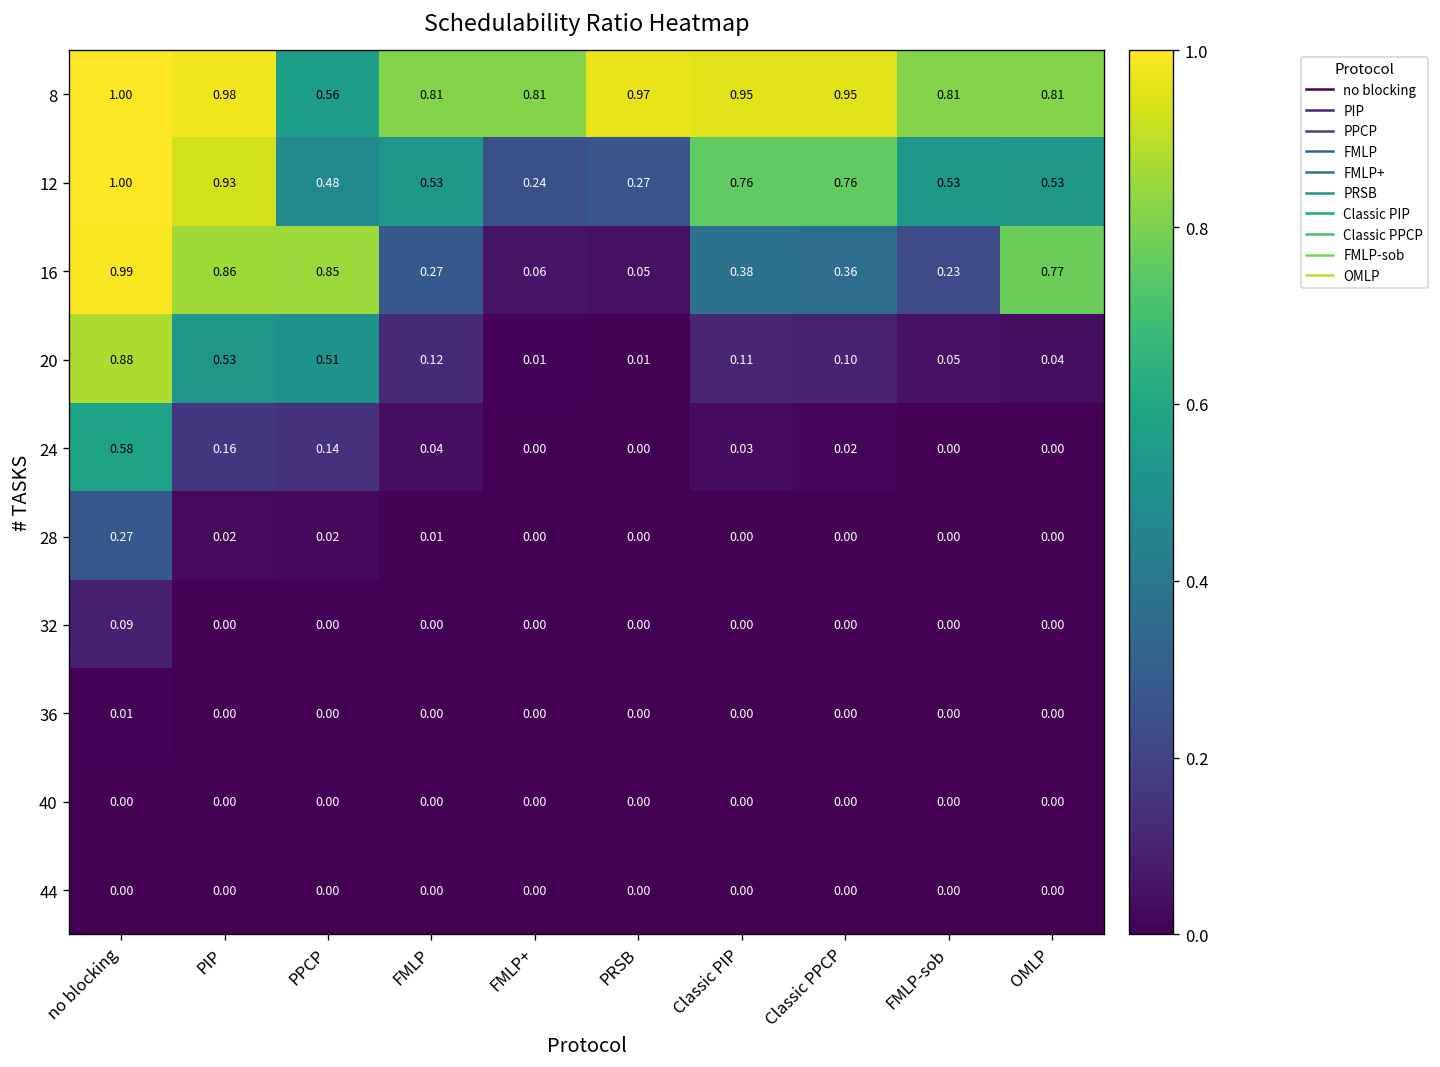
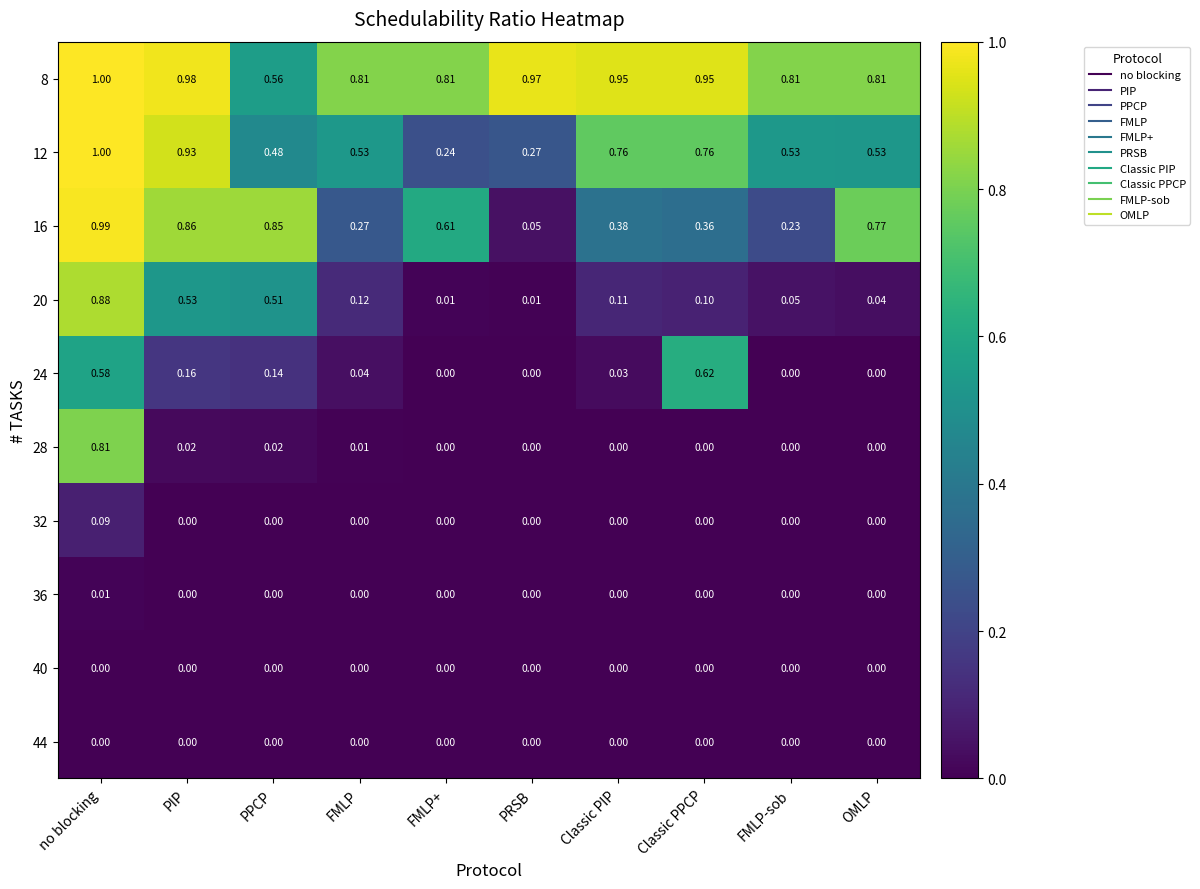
  {
    "8": {
      "no blocking": 1.00,
      "PIP": 0.98,
      "PPCP": 0.56,
      "FMLP": 0.81,
      "FMLP+": 0.81,
      "PRSB": 0.97,
      "Classic PIP": 0.95,
      "Classic PPCP": 0.95,
      "FMLP-sob": 0.81,
      "OMLP": 0.81
    },
    "12": {
      "no blocking": 1.00,
      "PIP": 0.93,
      "PPCP": 0.48,
      "FMLP": 0.53,
      "FMLP+": 0.24,
      "PRSB": 0.27,
      "Classic PIP": 0.76,
      "Classic PPCP": 0.76,
      "FMLP-sob": 0.53,
      "OMLP": 0.53
    },
    "16": {
      "no blocking": 0.99,
      "PIP": 0.86,
      "PPCP": 0.85,
      "FMLP": 0.27,
-     "FMLP+": 0.06,
+     "FMLP+": 0.61,
      "PRSB": 0.05,
      "Classic PIP": 0.38,
      "Classic PPCP": 0.36,
      "FMLP-sob": 0.23,
      "OMLP": 0.77
    },
    "20": {
      "no blocking": 0.88,
      "PIP": 0.53,
      "PPCP": 0.51,
      "FMLP": 0.12,
      "FMLP+": 0.01,
      "PRSB": 0.01,
      "Classic PIP": 0.11,
      "Classic PPCP": 0.10,
      "FMLP-sob": 0.05,
      "OMLP": 0.04
    },
    "24": {
      "no blocking": 0.58,
      "PIP": 0.16,
      "PPCP": 0.14,
      "FMLP": 0.04,
      "FMLP+": 0.00,
      "PRSB": 0.00,
      "Classic PIP": 0.03,
-     "Classic PPCP": 0.02,
+     "Classic PPCP": 0.62,
      "FMLP-sob": 0.00,
      "OMLP": 0.00
    },
    "28": {
-     "no blocking": 0.27,
+     "no blocking": 0.81,
      "PIP": 0.02,
      "PPCP": 0.02,
      "FMLP": 0.01,
      "FMLP+": 0.00,
      "PRSB": 0.00,
      "Classic PIP": 0.00,
      "Classic PPCP": 0.00,
      "FMLP-sob": 0.00,
      "OMLP": 0.00
    },
    "32": {
      "no blocking": 0.09,
      "PIP": 0.00,
      "PPCP": 0.00,
      "FMLP": 0.00,
      "FMLP+": 0.00,
      "PRSB": 0.00,
      "Classic PIP": 0.00,
      "Classic PPCP": 0.00,
      "FMLP-sob": 0.00,
      "OMLP": 0.00
    },
    "36": {
      "no blocking": 0.01,
      "PIP": 0.00,
      "PPCP": 0.00,
      "FMLP": 0.00,
      "FMLP+": 0.00,
      "PRSB": 0.00,
      "Classic PIP": 0.00,
      "Classic PPCP": 0.00,
      "FMLP-sob": 0.00,
      "OMLP": 0.00
    },
    "40": {
      "no blocking": 0.00,
      "PIP": 0.00,
      "PPCP": 0.00,
      "FMLP": 0.00,
      "FMLP+": 0.00,
      "PRSB": 0.00,
      "Classic PIP": 0.00,
      "Classic PPCP": 0.00,
      "FMLP-sob": 0.00,
      "OMLP": 0.00
    },
    "44": {
      "no blocking": 0.00,
      "PIP": 0.00,
      "PPCP": 0.00,
      "FMLP": 0.00,
      "FMLP+": 0.00,
      "PRSB": 0.00,
      "Classic PIP": 0.00,
      "Classic PPCP": 0.00,
      "FMLP-sob": 0.00,
      "OMLP": 0.00
    }
  }
